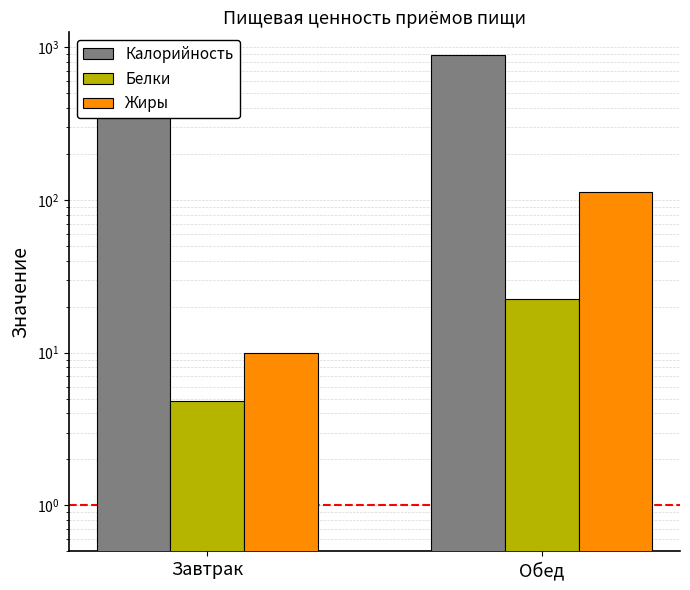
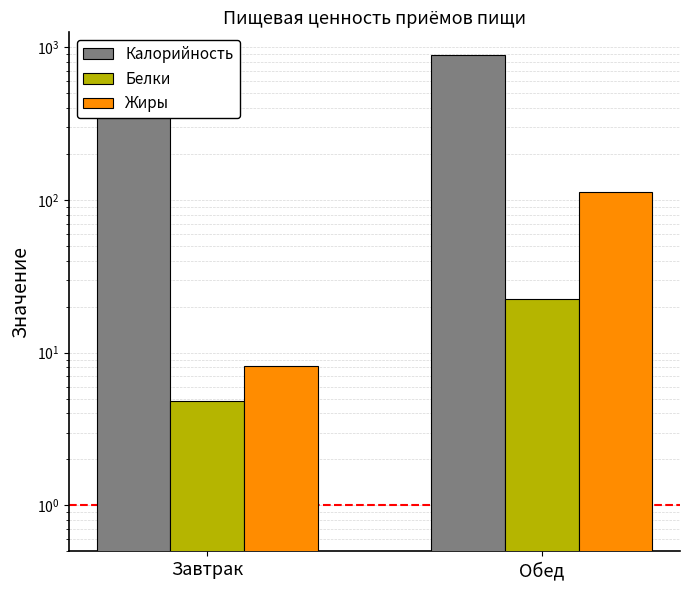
  {
    "Калорийность": {
      "Обед": 900
    },
    "Белки": {
      "Завтрак": 4.8,
      "Обед": 23
    },
    "Жиры": {
-     "Завтрак": 10,
+     "Завтрак": 8,
      "Обед": 110
    }
  }
